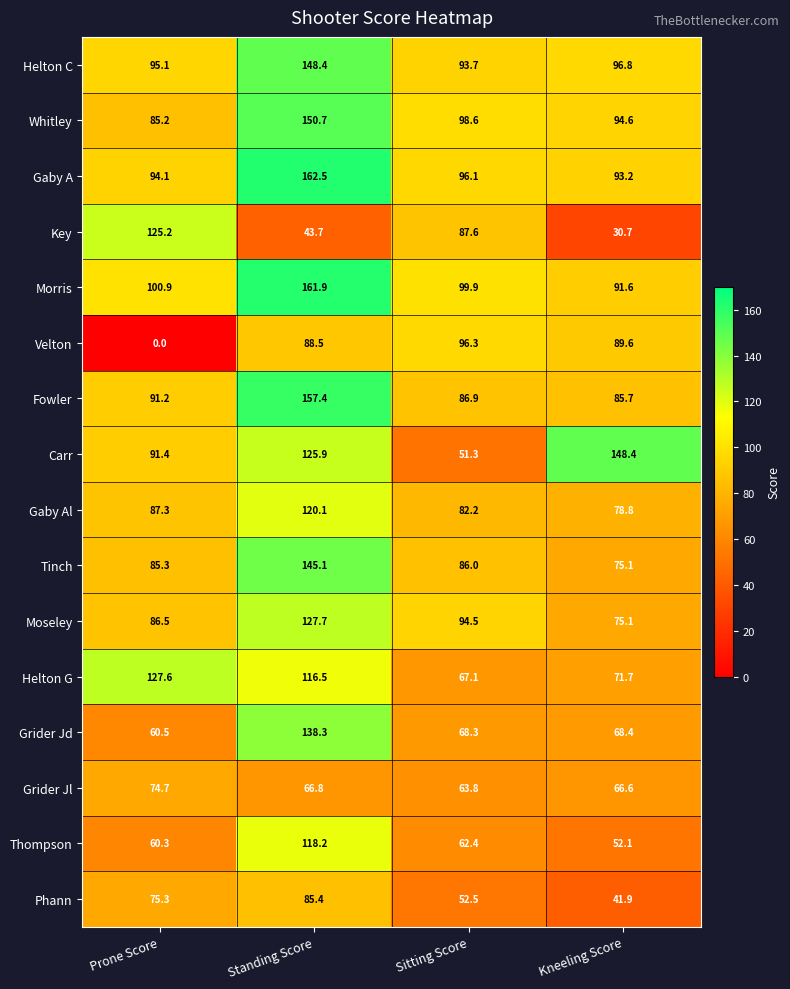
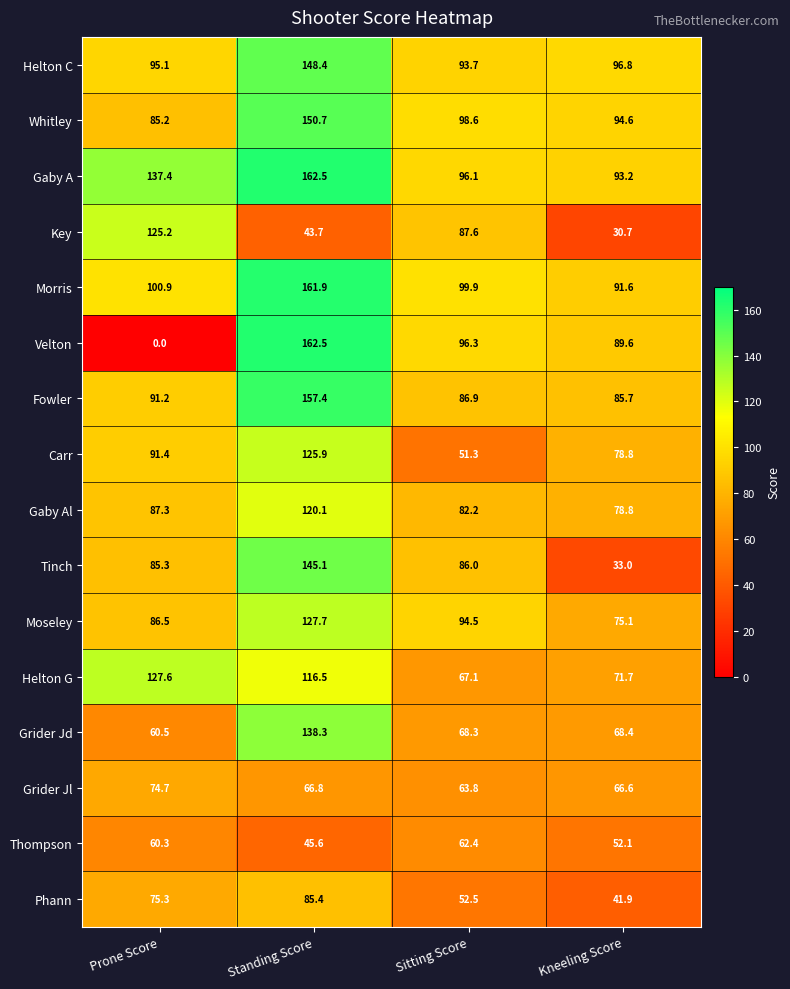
  {
    "Helton C": {
      "Prone Score": 95.1,
      "Standing Score": 148.4,
      "Sitting Score": 93.7,
      "Kneeling Score": 96.8
    },
    "Whitley": {
      "Prone Score": 85.2,
      "Standing Score": 150.7,
      "Sitting Score": 98.6,
      "Kneeling Score": 94.6
    },
    "Gaby A": {
-     "Prone Score": 94.1,
+     "Prone Score": 137.4,
      "Standing Score": 162.5,
      "Sitting Score": 96.1,
      "Kneeling Score": 93.2
    },
    "Key": {
      "Prone Score": 125.2,
      "Standing Score": 43.7,
      "Sitting Score": 87.6,
      "Kneeling Score": 30.7
    },
    "Morris": {
      "Prone Score": 100.9,
      "Standing Score": 161.9,
      "Sitting Score": 99.9,
      "Kneeling Score": 91.6
    },
    "Velton": {
      "Prone Score": 0.0,
-     "Standing Score": 88.5,
+     "Standing Score": 162.5,
      "Sitting Score": 96.3,
      "Kneeling Score": 89.6
    },
    "Fowler": {
      "Prone Score": 91.2,
      "Standing Score": 157.4,
      "Sitting Score": 86.9,
      "Kneeling Score": 85.7
    },
    "Carr": {
      "Prone Score": 91.4,
      "Standing Score": 125.9,
      "Sitting Score": 51.3,
-     "Kneeling Score": 148.4
+     "Kneeling Score": 78.8
    },
    "Gaby Al": {
      "Prone Score": 87.3,
      "Standing Score": 120.1,
      "Sitting Score": 82.2,
      "Kneeling Score": 78.8
    },
    "Tinch": {
      "Prone Score": 85.3,
      "Standing Score": 145.1,
      "Sitting Score": 86.0,
-     "Kneeling Score": 75.1
+     "Kneeling Score": 33.0
    },
    "Moseley": {
      "Prone Score": 86.5,
      "Standing Score": 127.7,
      "Sitting Score": 94.5,
      "Kneeling Score": 75.1
    },
    "Helton G": {
      "Prone Score": 127.6,
      "Standing Score": 116.5,
      "Sitting Score": 67.1,
      "Kneeling Score": 71.7
    },
    "Grider Jd": {
      "Prone Score": 60.5,
      "Standing Score": 138.3,
      "Sitting Score": 68.3,
      "Kneeling Score": 68.4
    },
    "Grider Jl": {
      "Prone Score": 74.7,
      "Standing Score": 66.8,
      "Sitting Score": 63.8,
      "Kneeling Score": 66.6
    },
    "Thompson": {
      "Prone Score": 60.3,
-     "Standing Score": 118.2,
+     "Standing Score": 45.6,
      "Sitting Score": 62.4,
      "Kneeling Score": 52.1
    },
    "Phann": {
      "Prone Score": 75.3,
      "Standing Score": 85.4,
      "Sitting Score": 52.5,
      "Kneeling Score": 41.9
    }
  }
